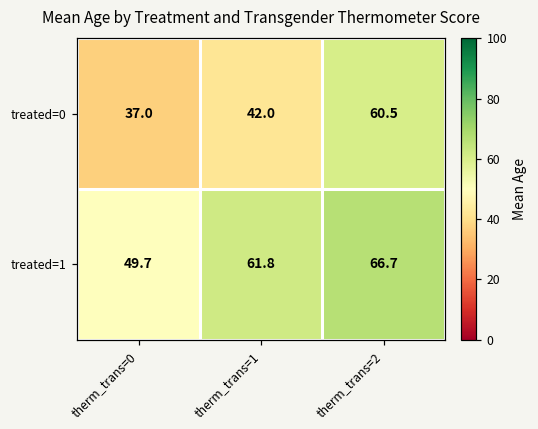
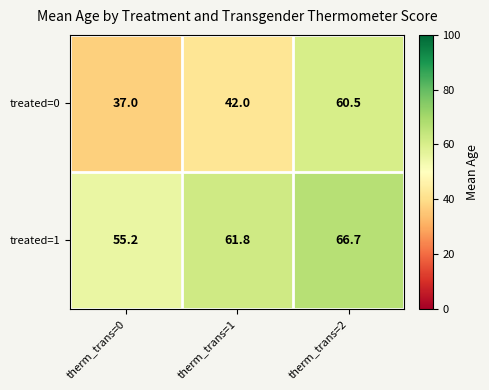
  {
    "treated=0": {
      "therm_trans=0": 37.0,
      "therm_trans=1": 42.0,
      "therm_trans=2": 60.5
    },
    "treated=1": {
-     "therm_trans=0": 49.7,
+     "therm_trans=0": 55.2,
      "therm_trans=1": 61.8,
      "therm_trans=2": 66.7
    }
  }
